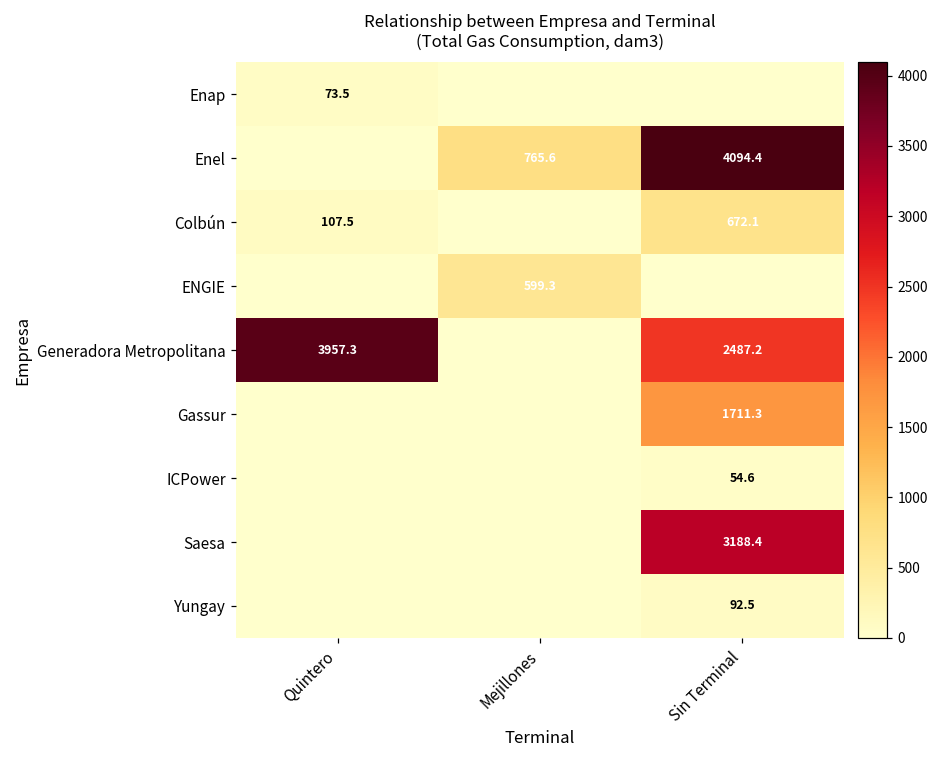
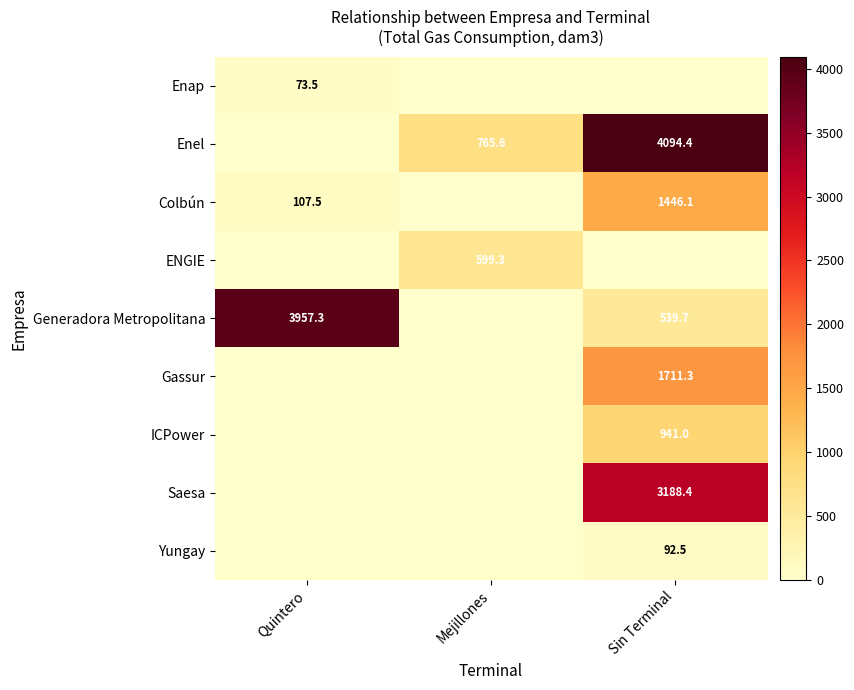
  {
    "Enap": {
      "Quintero": 73.5
    },
    "Enel": {
      "Mejillones": 765.6,
      "Sin Terminal": 4094.4
    },
    "Colbún": {
      "Quintero": 107.5,
-     "Sin Terminal": 672.1
+     "Sin Terminal": 1446.1
    },
    "ENGIE": {
      "Mejillones": 599.3
    },
    "Generadora Metropolitana": {
      "Quintero": 3957.3,
-     "Sin Terminal": 2487.2
+     "Sin Terminal": 539.7
    },
    "Gassur": {
      "Sin Terminal": 1711.3
    },
    "ICPower": {
-     "Sin Terminal": 54.6
+     "Sin Terminal": 941.0
    },
    "Saesa": {
      "Sin Terminal": 3188.4
    },
    "Yungay": {
      "Sin Terminal": 92.5
    }
  }
